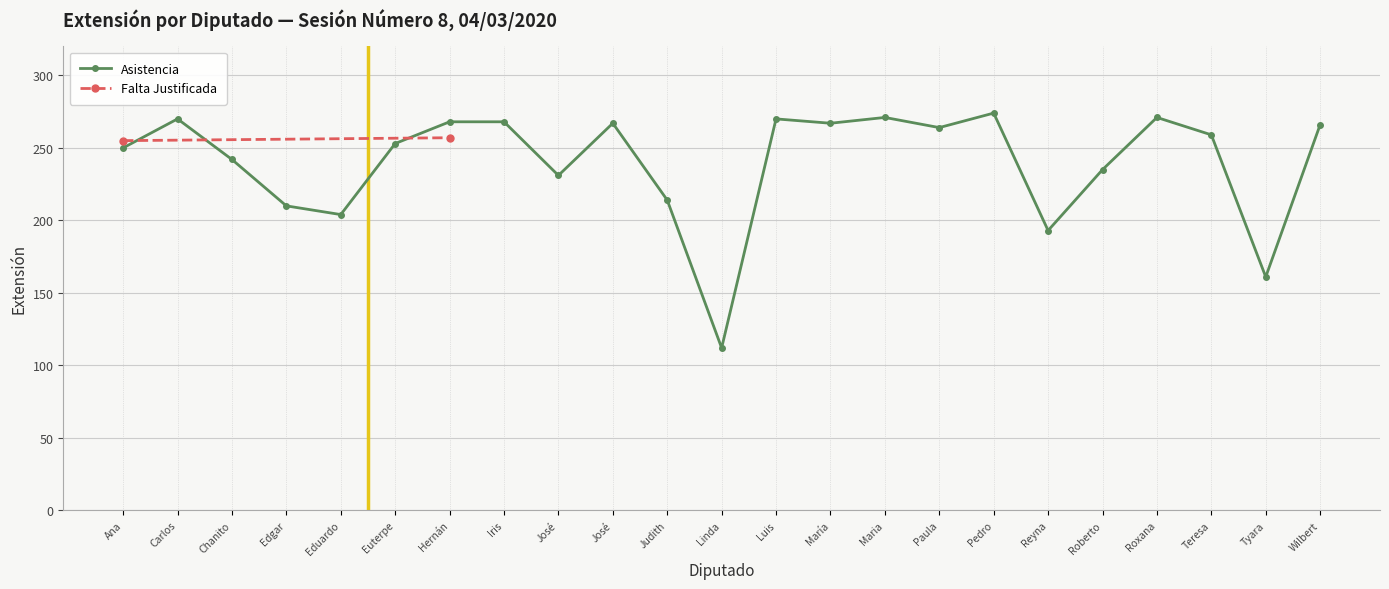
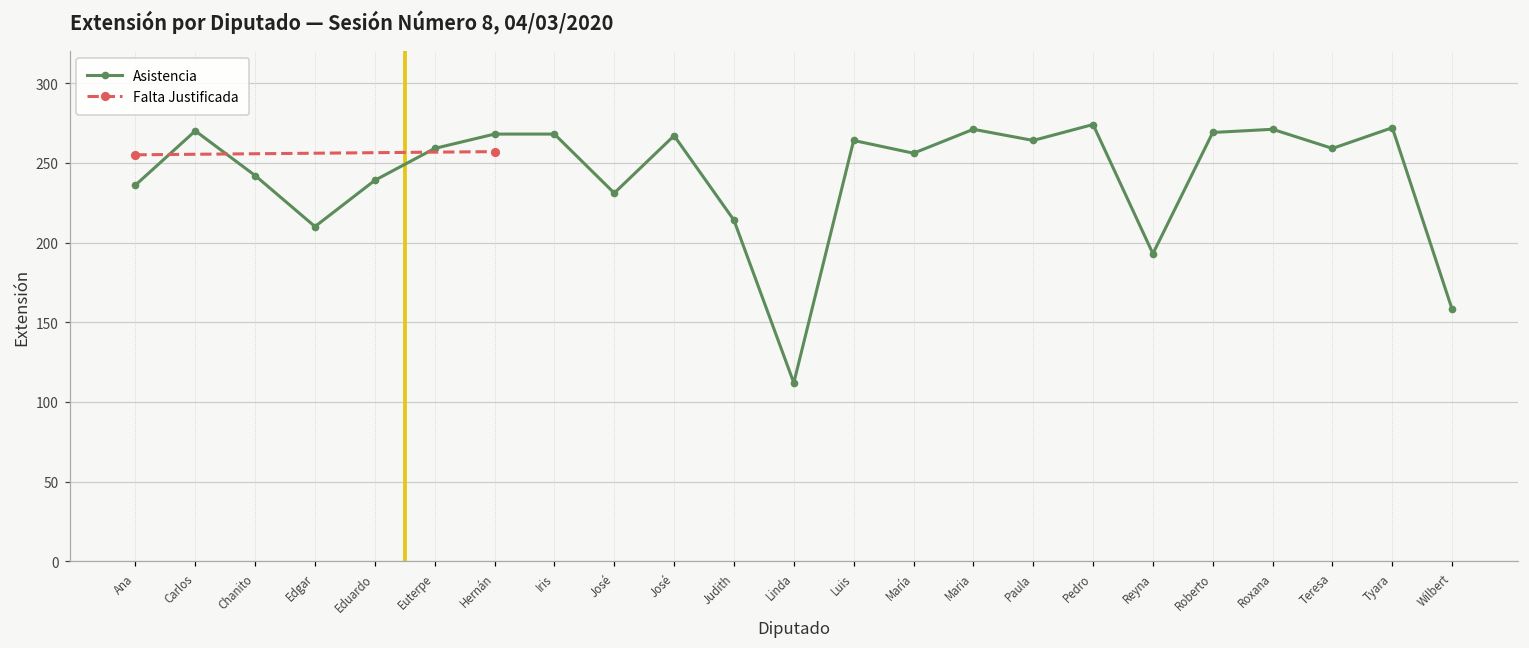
  {
    "Asistencia": {
-     "Ana": 250,
+     "Ana": 236,
      "Carlos": 270,
      "Chanito": 242,
      "Edgar": 210,
-     "Eduardo": 204,
-     "Euterpe": 253,
+     "Eduardo": 239,
+     "Euterpe": 259,
      "Hernán": 268,
      "Iris": 268,
      "Judith": 214,
      "Linda": 112,
-     "Luis": 270,
-     "María": 267,
+     "Luis": 264,
+     "María": 256,
      "Maria": 271,
      "Paula": 264,
      "Pedro": 274,
      "Reyna": 193,
-     "Roberto": 235,
+     "Roberto": 269,
      "Roxana": 271,
      "Teresa": 259,
-     "Tyara": 161,
-     "Wilbert": 266
+     "Tyara": 272,
+     "Wilbert": 158
    },
    "Falta Justificada": {
      "Ana": 255,
      "Hernán": 257
    }
  }
